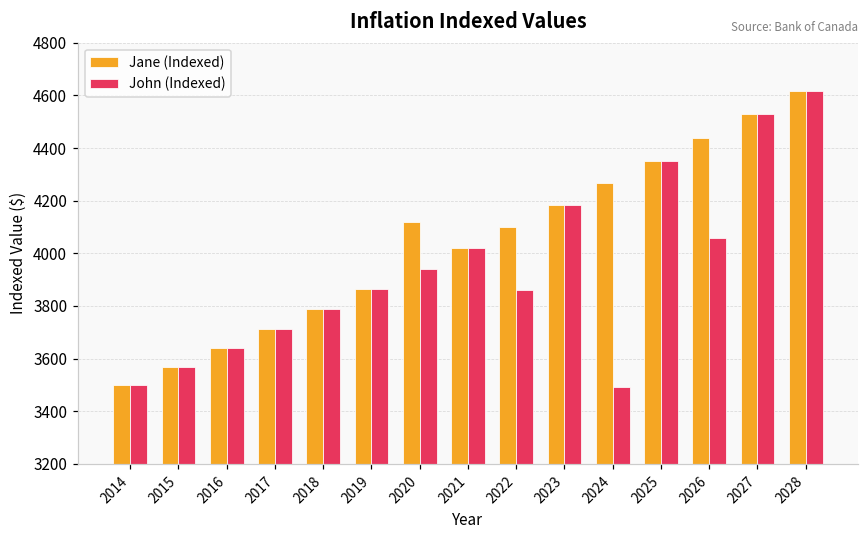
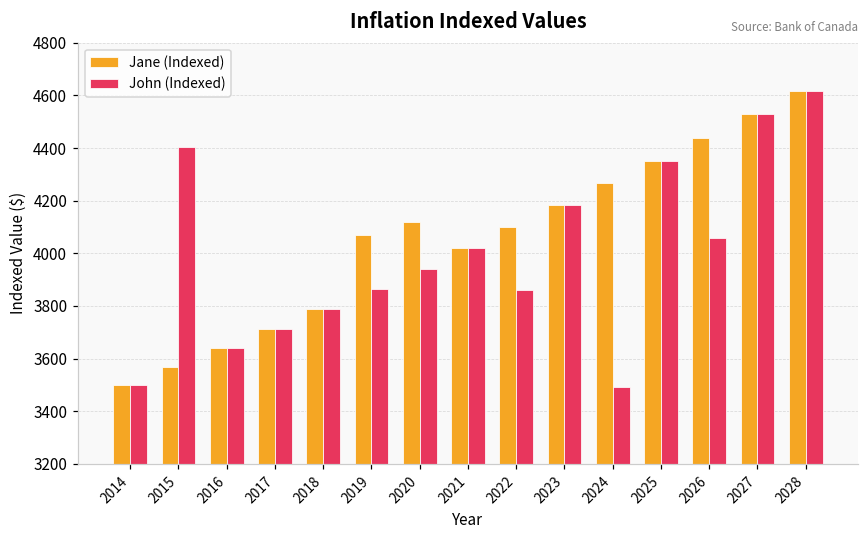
  {
    "Jane (Indexed)": {
      "2014": 3500,
      "2015": 3570,
      "2016": 3640,
      "2017": 3710,
      "2018": 3790,
-     "2019": 3860,
+     "2019": 4070,
      "2020": 4120,
      "2021": 4020,
      "2022": 4100,
      "2023": 4180,
      "2024": 4270,
      "2025": 4350,
      "2026": 4440,
      "2027": 4530,
      "2028": 4620
    },
    "John (Indexed)": {
      "2014": 3500,
-     "2015": 3570,
+     "2015": 4400,
      "2016": 3640,
      "2017": 3710,
      "2018": 3790,
      "2019": 3860,
      "2020": 3940,
      "2021": 4020,
      "2022": 3860,
      "2023": 4180,
      "2024": 3490,
      "2025": 4350,
      "2026": 4060,
      "2027": 4530,
      "2028": 4620
    }
  }
